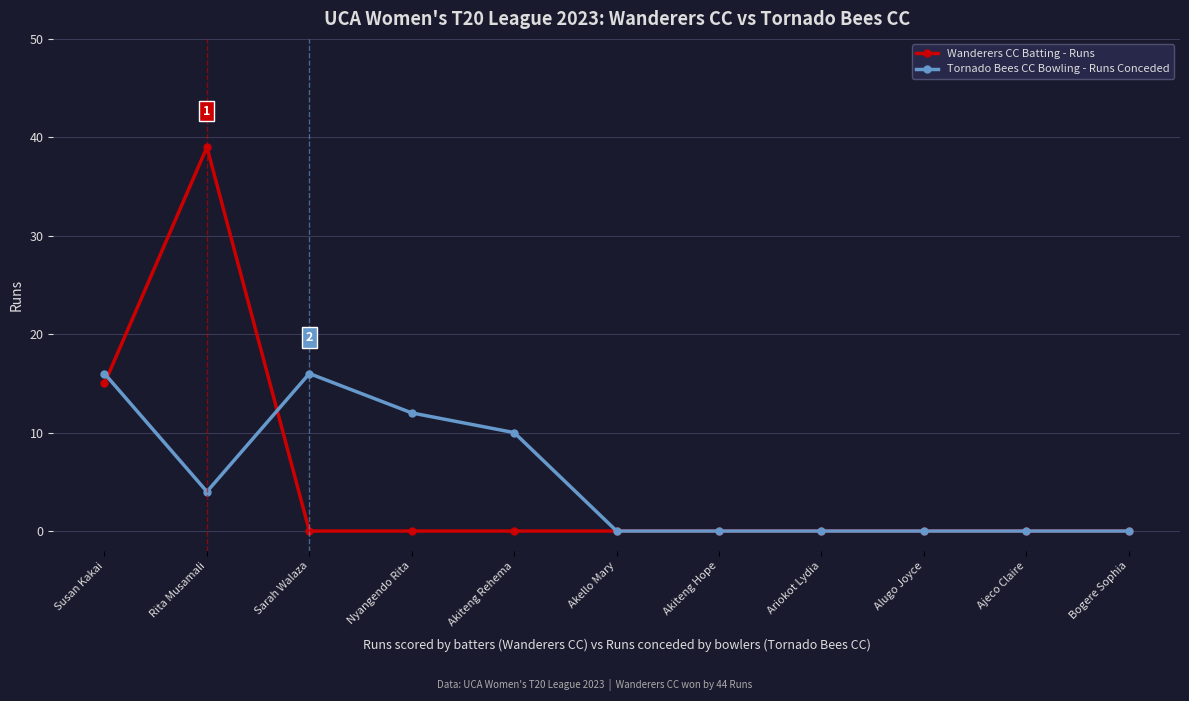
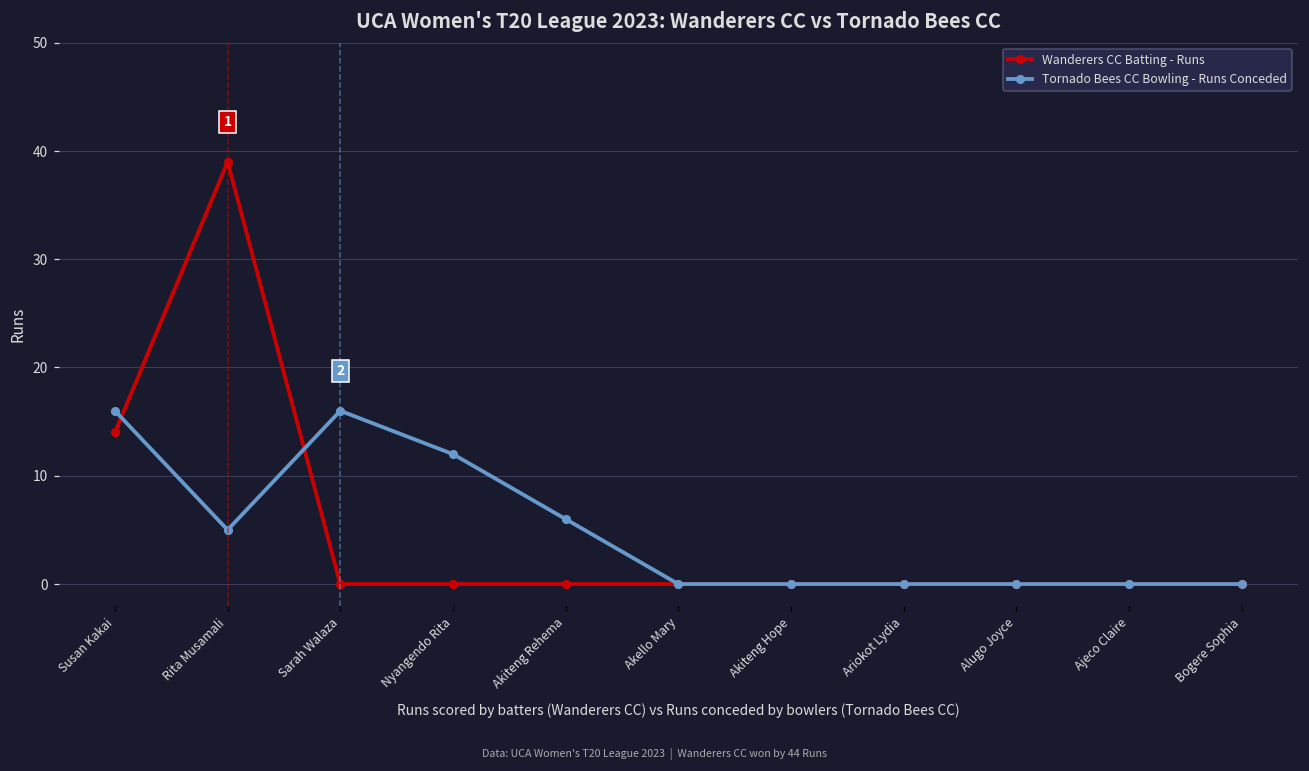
  {
    "Wanderers CC Batting - Runs": {
-     "Susan Kakai": 15,
+     "Susan Kakai": 14,
      "Rita Musamali": 39,
      "Sarah Walaza": 0,
      "Nyangendo Rita": 0,
      "Akiteng Rehema": 0
    },
    "Tornado Bees CC Bowling - Runs Conceded": {
      "Susan Kakai": 16,
-     "Rita Musamali": 4,
+     "Rita Musamali": 5,
      "Sarah Walaza": 16,
      "Nyangendo Rita": 12,
-     "Akiteng Rehema": 10
+     "Akiteng Rehema": 6
    }
  }
